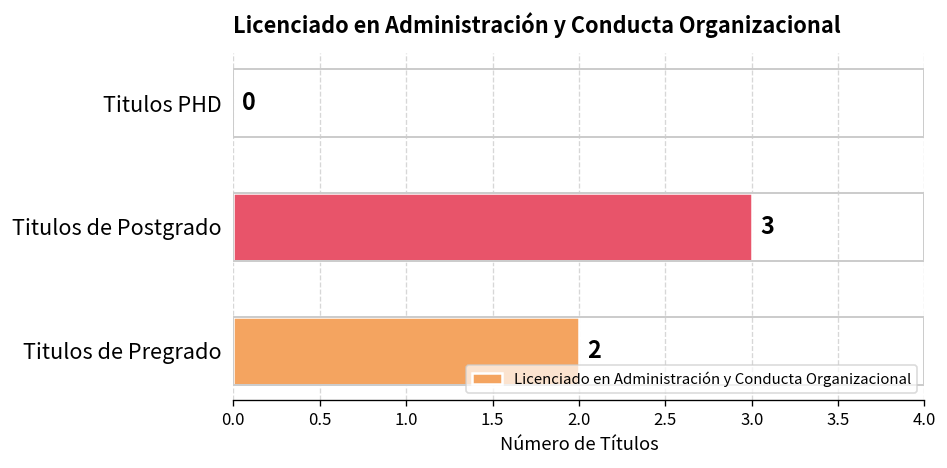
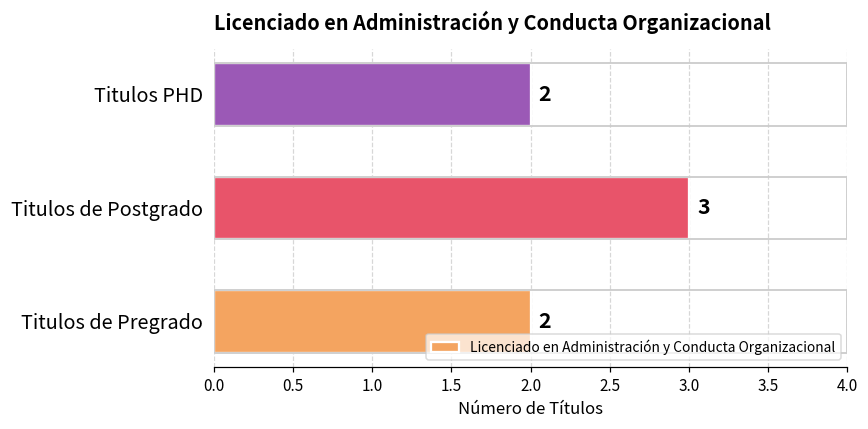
  {
-   "Titulos PHD": 0,
+   "Titulos PHD": 2,
    "Titulos de Postgrado": 3,
    "Titulos de Pregrado": 2
  }
